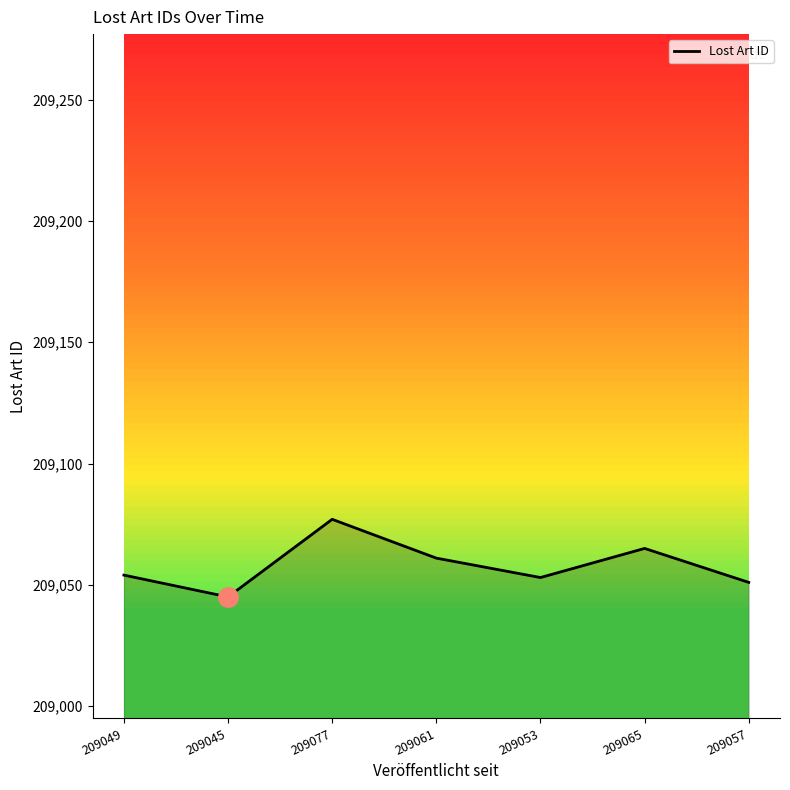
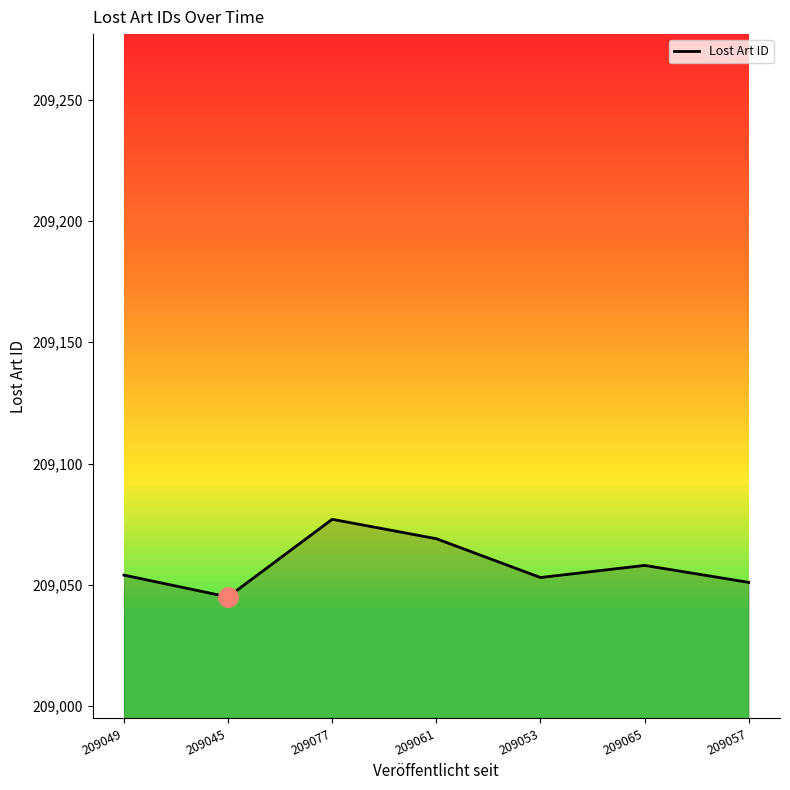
  {
    "Lost Art ID": {
      "209049": "209,054",
      "209077": "209,077",
-     "209061": "209,061",
+     "209061": "209,069",
      "209053": "209,053",
-     "209065": "209,065",
+     "209065": "209,058",
      "209057": "209,051"
    }
  }
